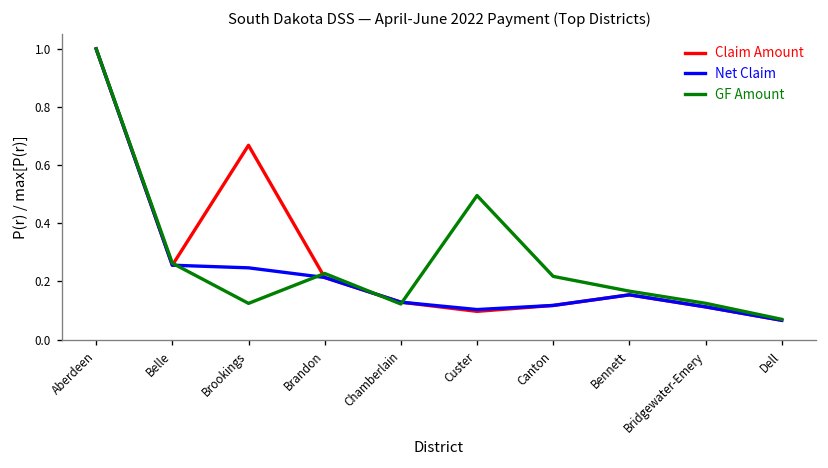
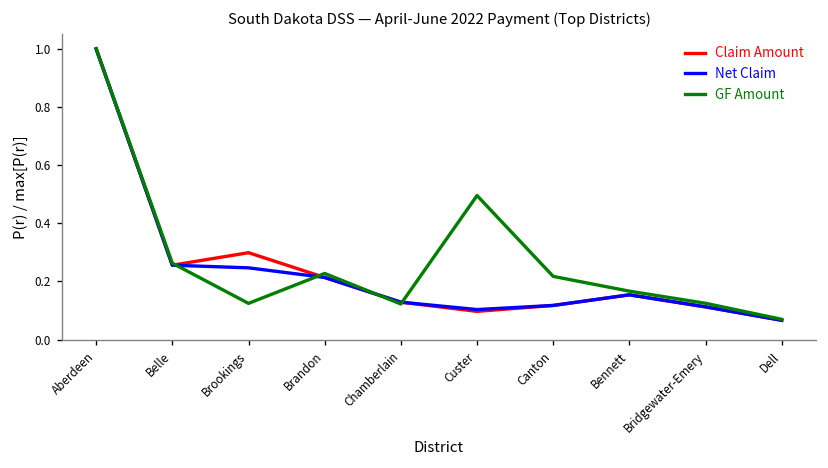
  {
    "Claim Amount": {
-     "Brookings": 0.67
+     "Brookings": 0.30
    },
    "Net Claim": {
      "Brookings": 0.25
    },
    "GF Amount": {
      "Brookings": 0.12,
      "Brandon": 0.23,
      "Custer": 0.50,
      "Canton": 0.22,
      "Bennett": 0.17,
      "Bridgewater-Emery": 0.12
    }
  }
